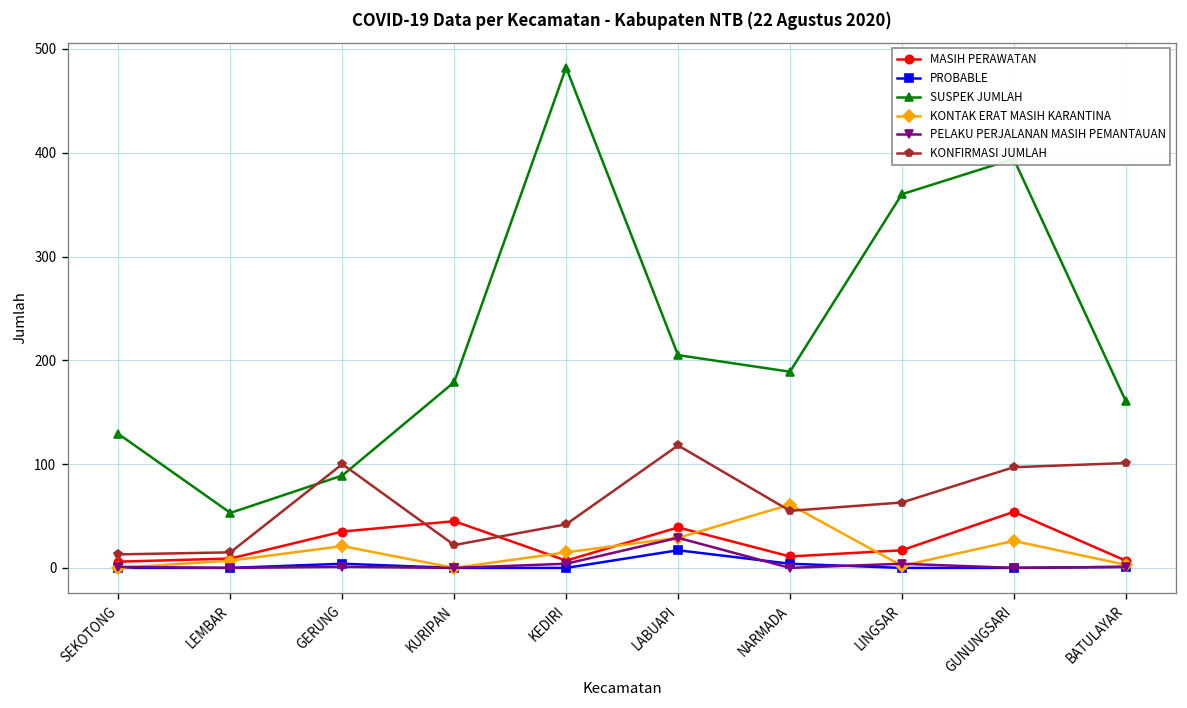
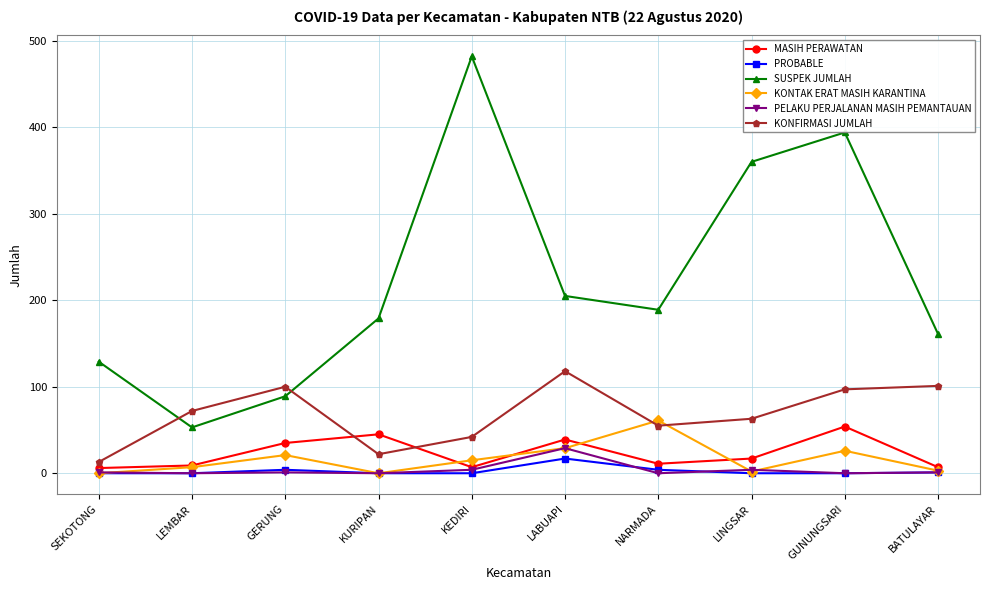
  {
    "MASIH PERAWATAN": {
      "SEKOTONG": 10,
      "GERUNG": 40,
      "KURIPAN": 50,
      "KEDIRI": 10,
      "LABUAPI": 40,
      "NARMADA": 10,
      "LINGSAR": 20,
      "GUNUNGSARI": 50,
      "BATULAYAR": 10
    },
    "PROBABLE": {
      "GERUNG": 0,
      "KEDIRI": 0,
      "LABUAPI": 20,
      "NARMADA": 0
    },
    "SUSPEK JUMLAH": {
      "SEKOTONG": 130,
      "LEMBAR": 50,
      "GERUNG": 90,
      "KURIPAN": 180,
      "KEDIRI": 480,
      "LABUAPI": 210,
      "NARMADA": 190,
      "LINGSAR": 360,
      "GUNUNGSARI": 390,
      "BATULAYAR": 160
    },
    "KONTAK ERAT MASIH KARANTINA": {
      "GERUNG": 20,
      "KEDIRI": 20,
      "NARMADA": 60,
      "GUNUNGSARI": 30
    },
    "PELAKU PERJALANAN MASIH PEMANTAUAN": {
      "GERUNG": 0,
      "KEDIRI": 0,
      "NARMADA": 0
    },
    "KONFIRMASI JUMLAH": {
      "SEKOTONG": 10,
-     "LEMBAR": 20,
+     "LEMBAR": 70,
      "GERUNG": 100,
      "KURIPAN": 20,
      "KEDIRI": 40,
      "LABUAPI": 120,
      "NARMADA": 60,
      "LINGSAR": 60,
      "GUNUNGSARI": 100,
      "BATULAYAR": 100
    }
  }
